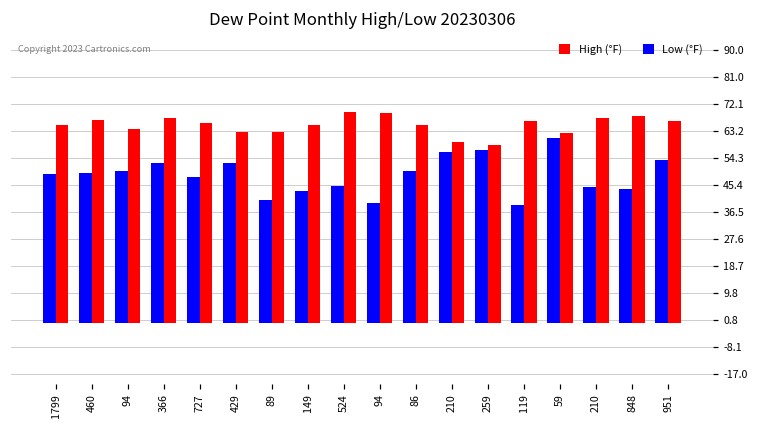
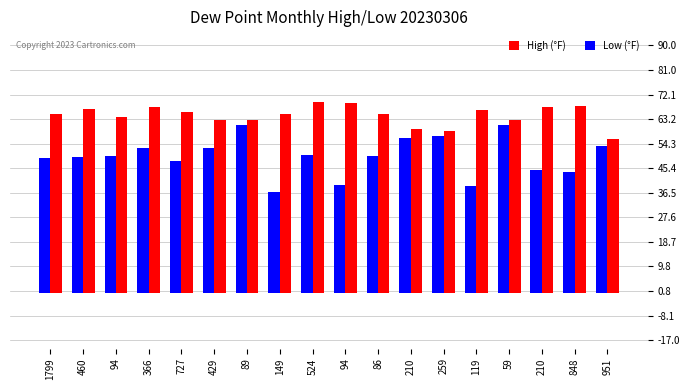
  {
    "High (°F)": {
      "1799": 65,
      "460": 67,
      "366": 68,
      "727": 66,
      "429": 63,
      "89": 63,
      "149": 65,
      "524": 70,
      "86": 65,
      "259": 59,
      "119": 66,
      "59": 63,
      "848": 68,
-     "951": 67
+     "951": 56
    },
    "Low (°F)": {
      "1799": 49,
      "460": 49,
      "366": 53,
      "727": 48,
      "429": 53,
-     "89": 40,
-     "149": 43,
-     "524": 45,
+     "89": 61,
+     "149": 37,
+     "524": 50,
      "86": 50,
      "259": 57,
      "119": 39,
      "59": 61,
      "848": 44,
      "951": 54
    }
  }
